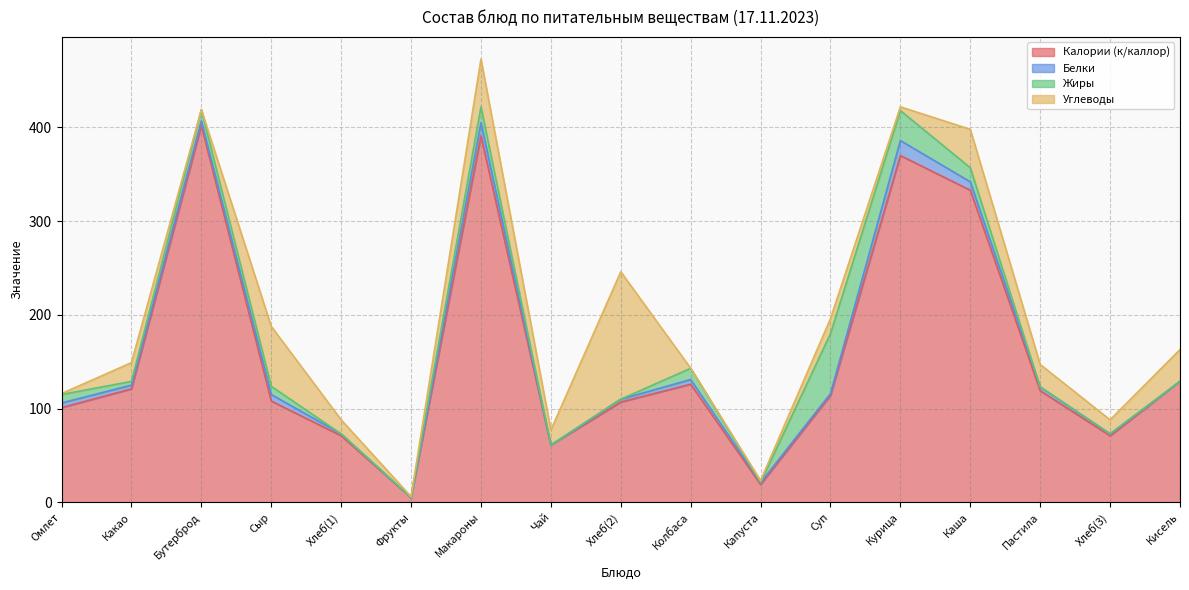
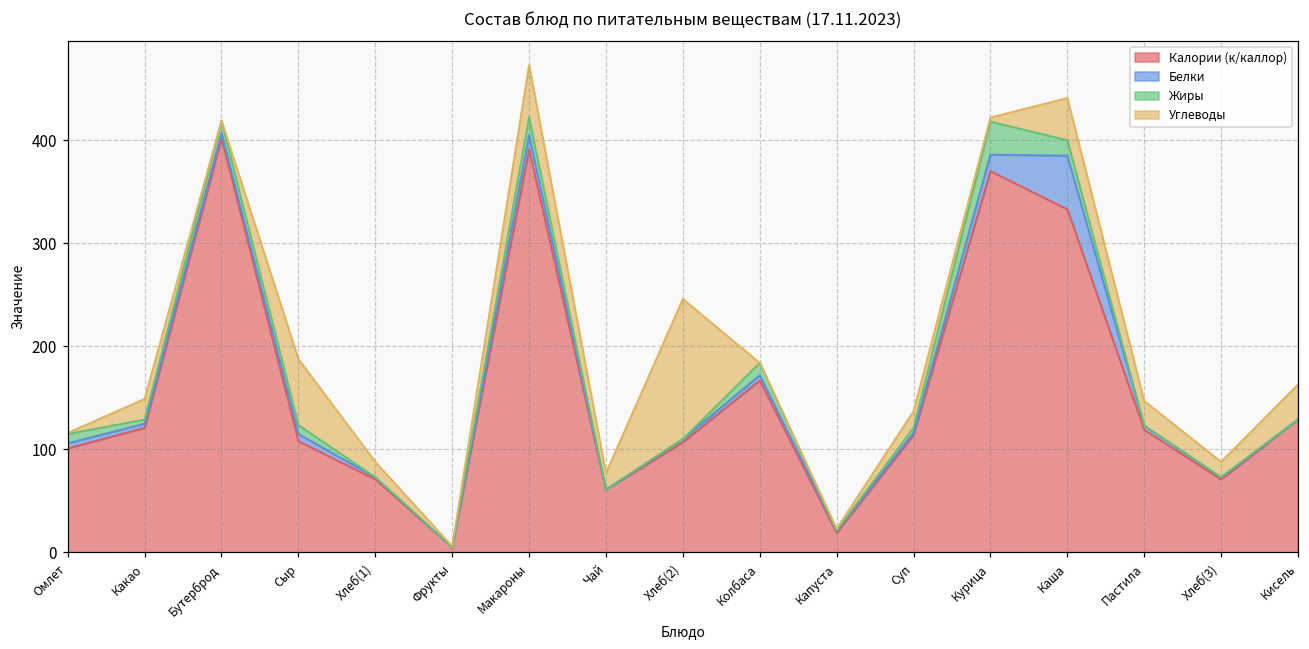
  {
    "Калории (к/каллор)": {
      "Омлет": 100,
      "Какао": 120,
      "Бутерброд": 400,
      "Сыр": 110,
      "Макароны": 390,
      "Хлеб(2)": 110,
-     "Колбаса": 130,
+     "Колбаса": 170,
      "Курица": 370,
      "Каша": 330,
      "Пастила": 120
    },
    "Белки": {
      "Омлет": 10,
      "Какао": 0,
      "Бутерброд": 10,
      "Сыр": 10,
      "Макароны": 10,
      "Колбаса": 10,
      "Курица": 20,
-     "Каша": 10
+     "Каша": 50
    },
    "Жиры": {
      "Какао": 0,
      "Сыр": 10,
      "Макароны": 20,
-     "Суп": 60,
+     "Суп": 10,
      "Курица": 30,
      "Каша": 20
    },
    "Углеводы": {
      "Какао": 20,
      "Сыр": 60,
      "Хлеб(1)": 20,
      "Макароны": 50,
      "Чай": 20,
      "Хлеб(2)": 140,
      "Суп": 20,
      "Курица": 0,
      "Каша": 40,
      "Пастила": 20,
      "Хлеб(3)": 20,
      "Кисель": 30
    }
  }
